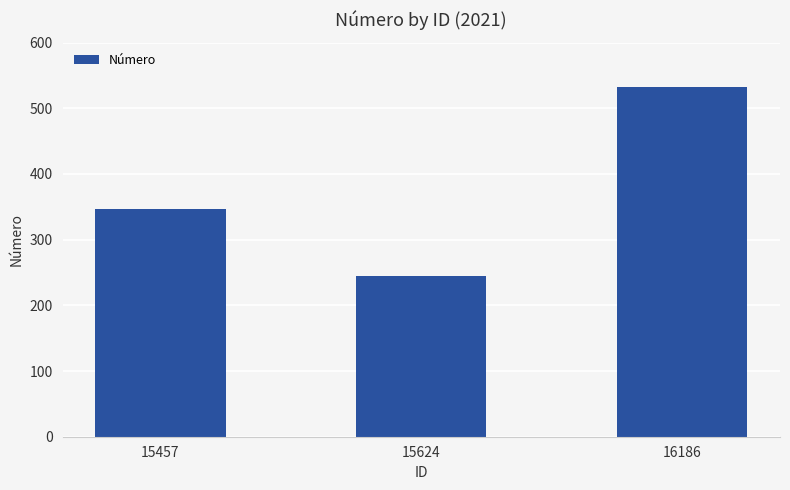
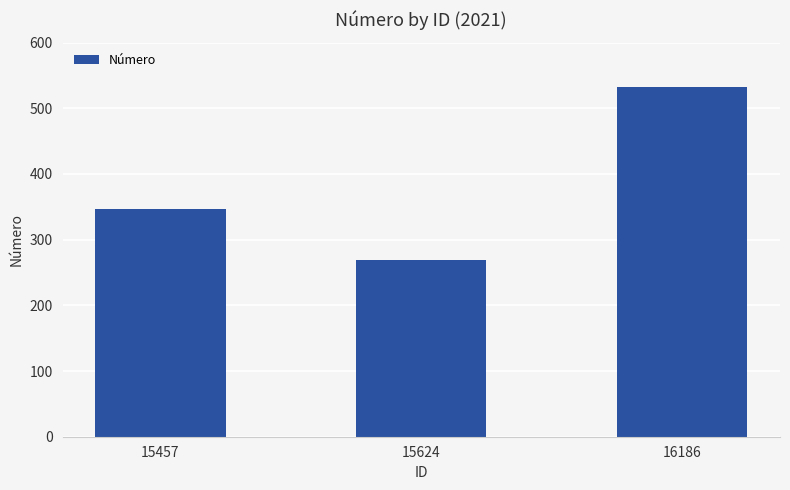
  {
    "15457": 350,
-   "15624": 250,
+   "15624": 270,
    "16186": 530
  }
